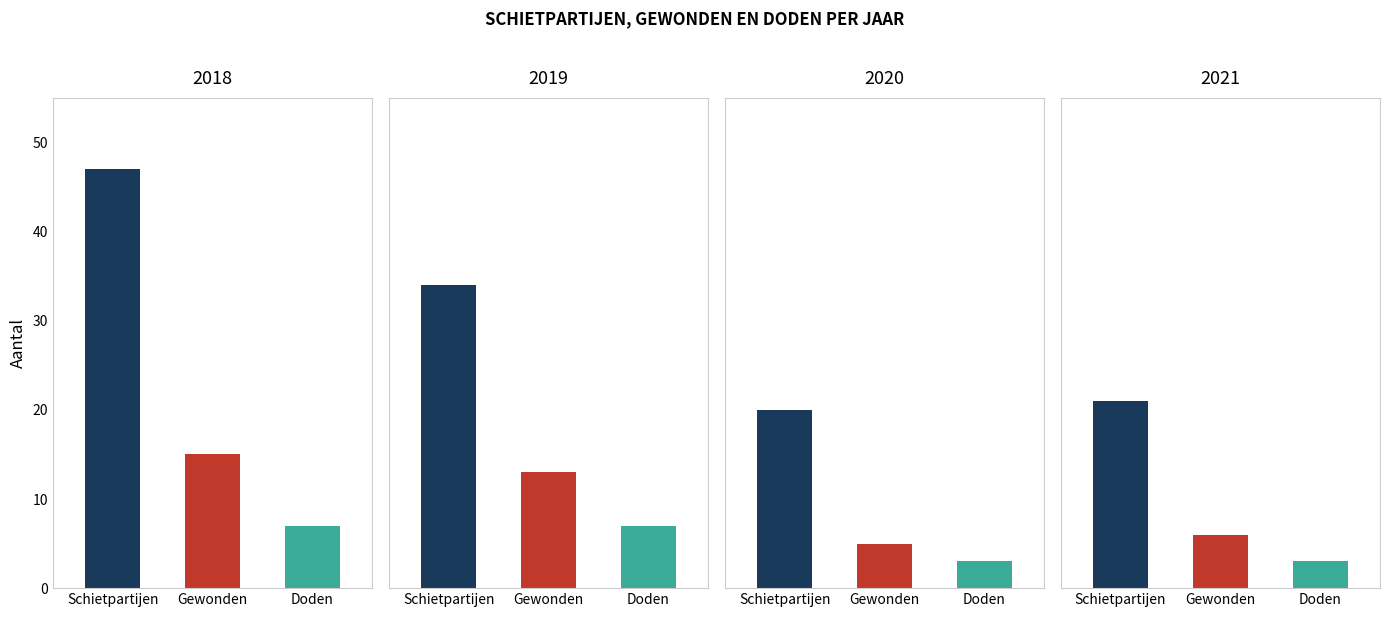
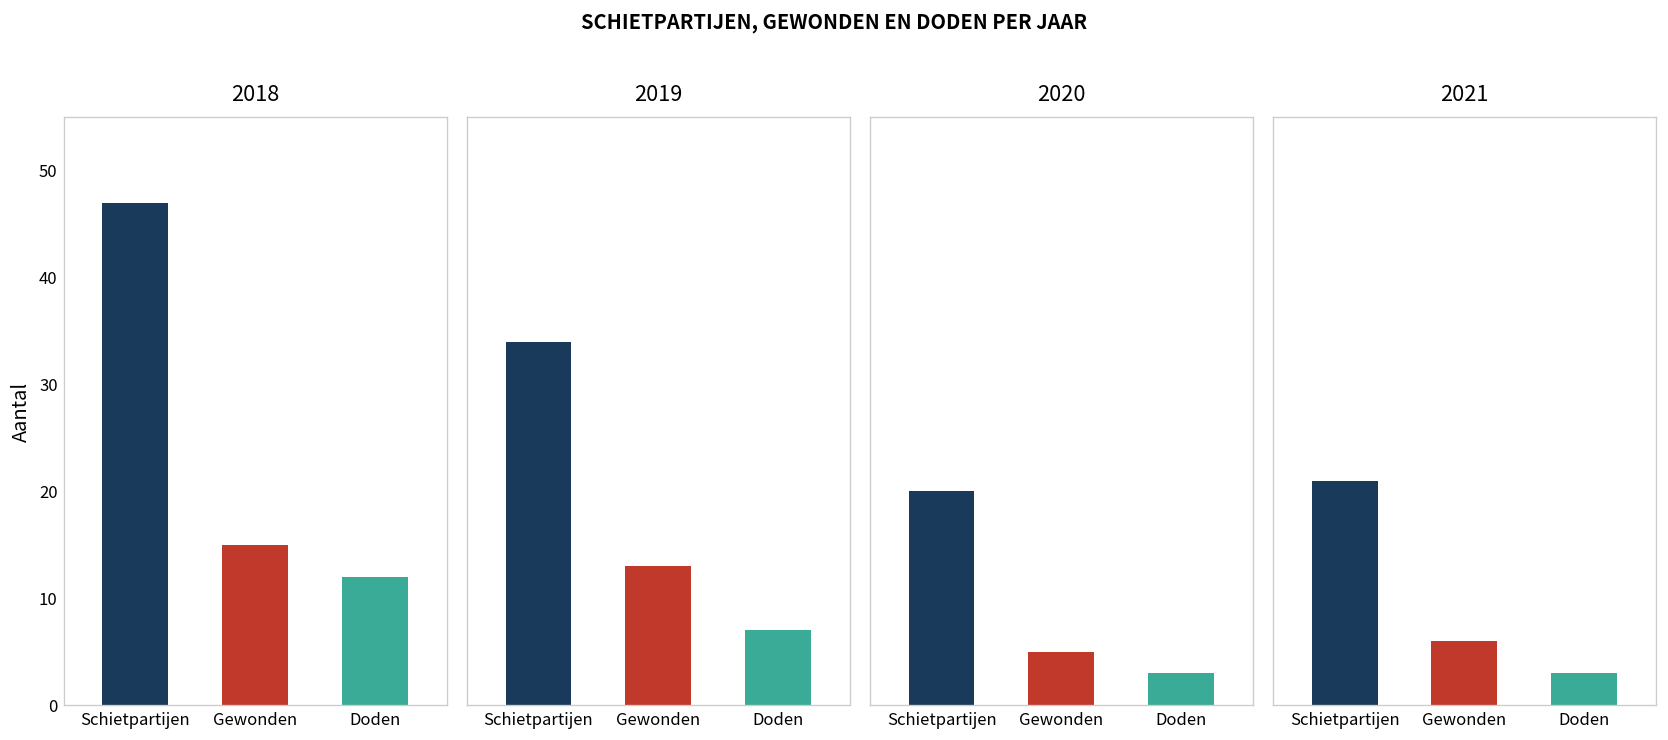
  {
    "2018": {
      "Schietpartijen": 47,
      "Gewonden": 15,
-     "Doden": 7
+     "Doden": 12
    }
  }
